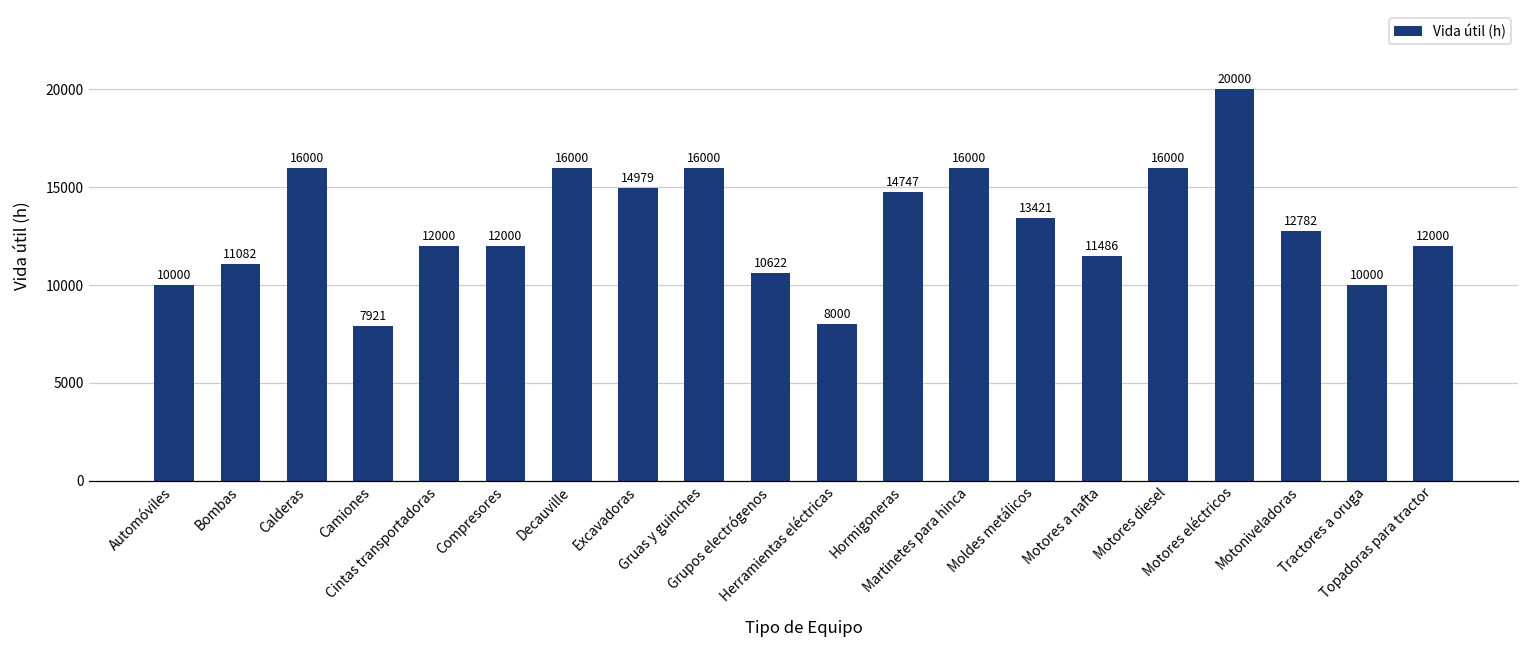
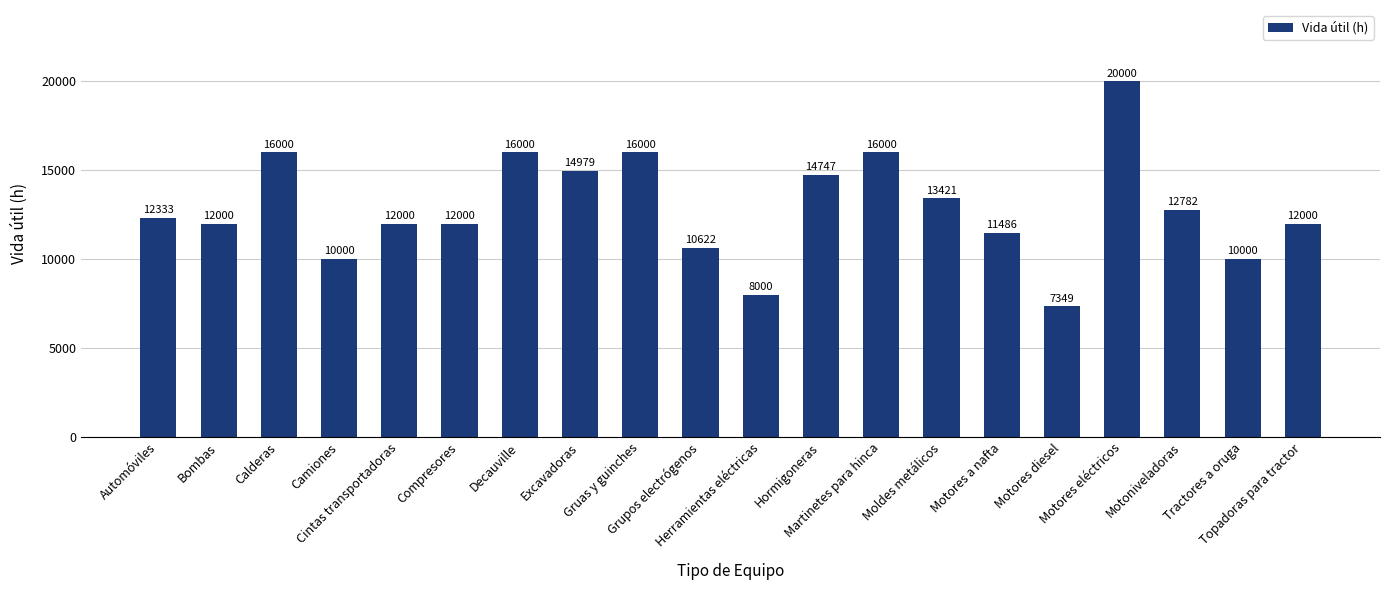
  {
-   "Automóviles": 10000,
-   "Bombas": 11082,
+   "Automóviles": 12333,
+   "Bombas": 12000,
    "Calderas": 16000,
-   "Camiones": 7921,
+   "Camiones": 10000,
    "Cintas transportadoras": 12000,
    "Compresores": 12000,
    "Decauville": 16000,
    "Excavadoras": 14979,
    "Gruas y guinches": 16000,
    "Grupos electrógenos": 10622,
    "Herramientas eléctricas": 8000,
    "Hormigoneras": 14747,
    "Martinetes para hinca": 16000,
    "Moldes metálicos": 13421,
    "Motores a nafta": 11486,
-   "Motores diesel": 16000,
+   "Motores diesel": 7349,
    "Motores eléctricos": 20000,
    "Motoniveladoras": 12782,
    "Tractores a oruga": 10000,
    "Topadoras para tractor": 12000
  }
